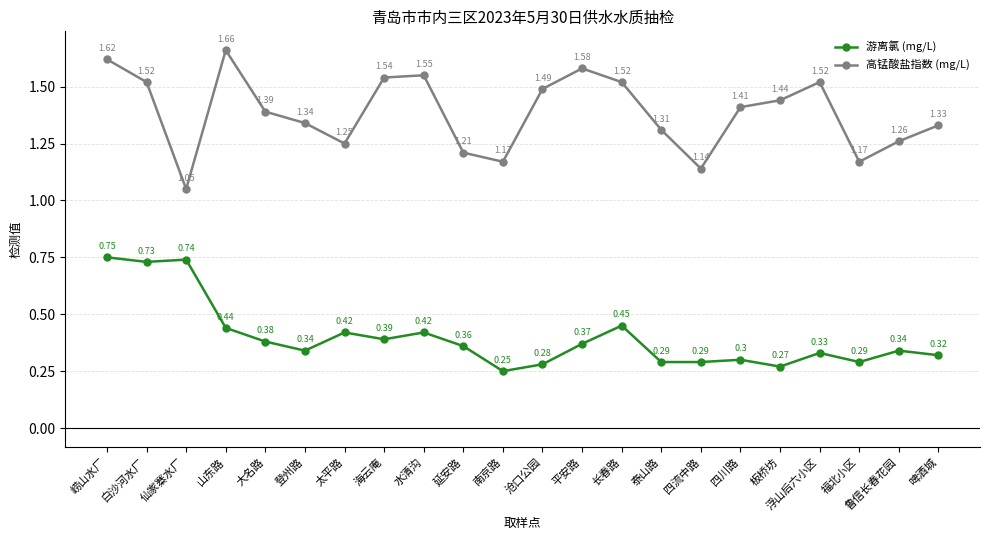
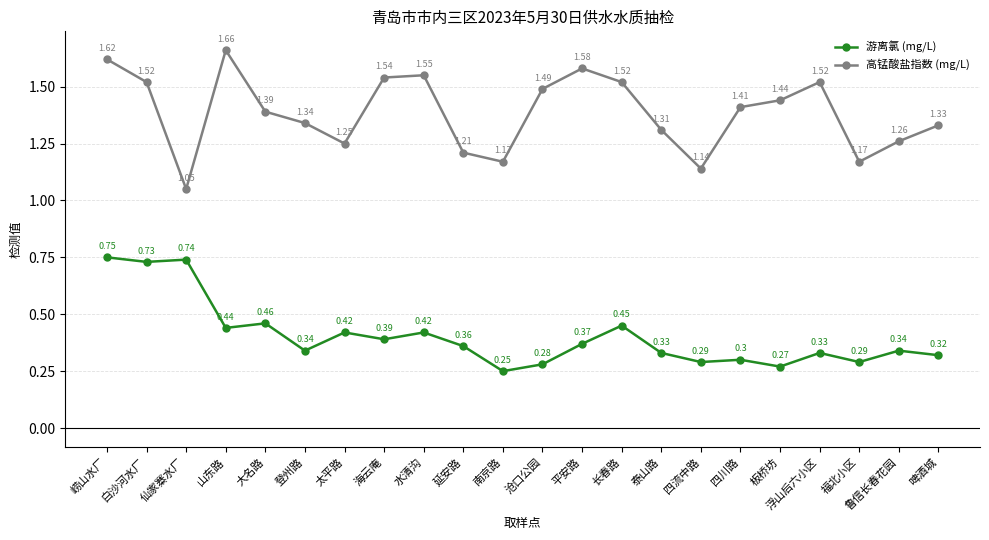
  {
    "游离氯 (mg/L)": {
      "崂山水厂": 0.75,
      "白沙河水厂": 0.73,
      "仙家寨水厂": 0.74,
      "山东路": 0.44,
-     "大名路": 0.38,
+     "大名路": 0.46,
      "登州路": 0.34,
      "太平路": 0.42,
      "海云庵": 0.39,
      "水清沟": 0.42,
      "延安路": 0.36,
      "南京路": 0.25,
      "沧口公园": 0.28,
      "平安路": 0.37,
      "长春路": 0.45,
-     "泰山路": 0.29,
+     "泰山路": 0.33,
      "四流中路": 0.29,
      "四川路": 0.3,
      "板桥坊": 0.27,
      "浮山后六小区": 0.33,
      "福北小区": 0.29,
      "鲁信长春花园": 0.34,
      "啤酒城": 0.32
    },
    "高锰酸盐指数 (mg/L)": {
      "崂山水厂": 1.62,
      "白沙河水厂": 1.52,
      "仙家寨水厂": 1.05,
      "山东路": 1.66,
      "大名路": 1.39,
      "登州路": 1.34,
      "太平路": 1.25,
      "海云庵": 1.54,
      "水清沟": 1.55,
      "延安路": 1.21,
      "南京路": 1.17,
      "沧口公园": 1.49,
      "平安路": 1.58,
      "长春路": 1.52,
      "泰山路": 1.31,
      "四流中路": 1.14,
      "四川路": 1.41,
      "板桥坊": 1.44,
      "浮山后六小区": 1.52,
      "福北小区": 1.17,
      "鲁信长春花园": 1.26,
      "啤酒城": 1.33
    }
  }
